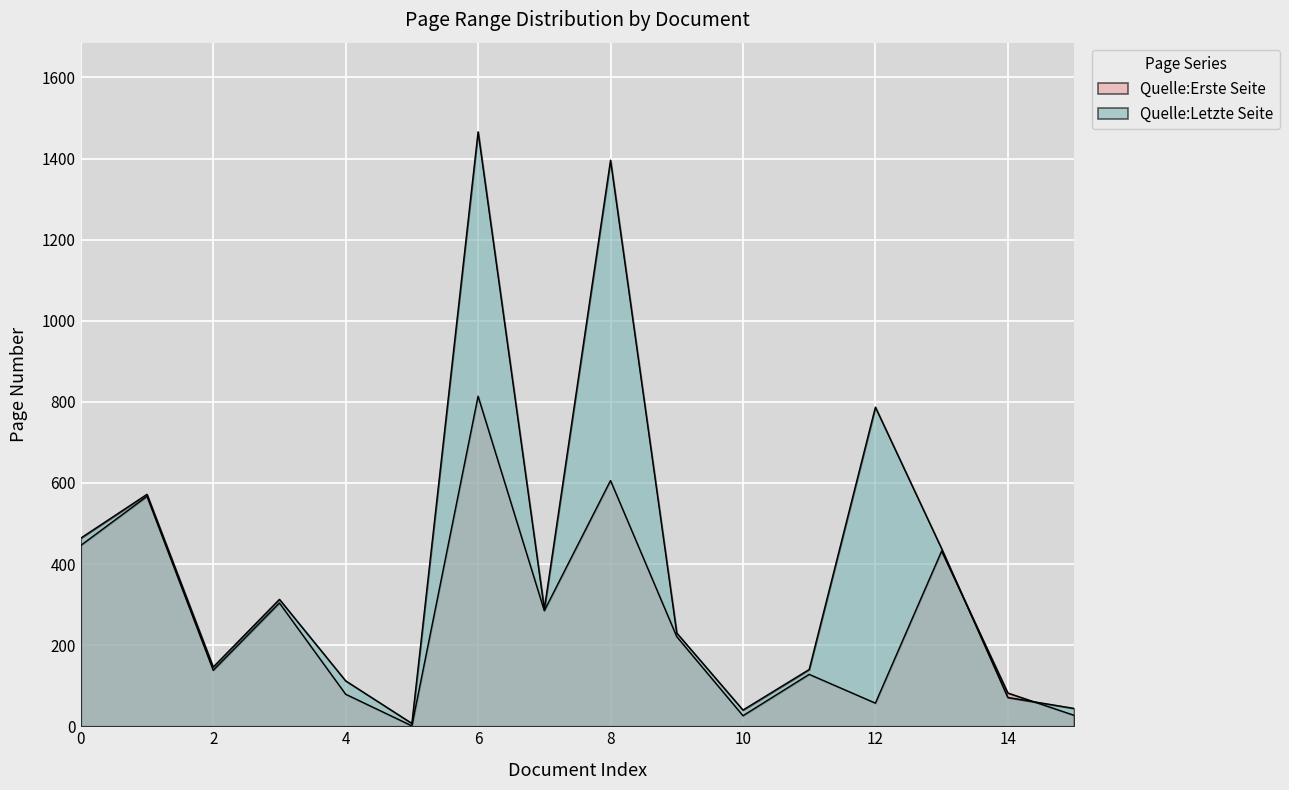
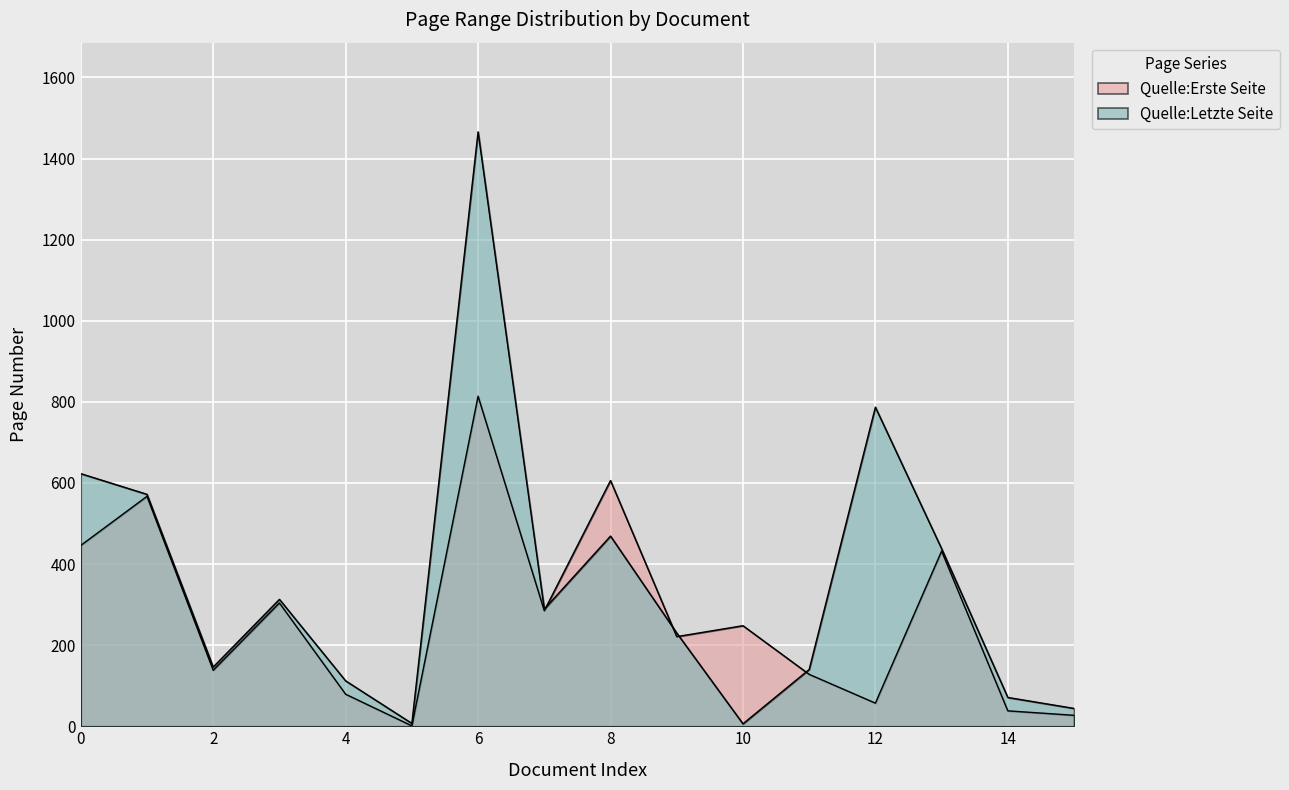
  {
    "Quelle:Erste Seite": {
      "0": 450,
      "2": 140,
      "4": 80,
      "6": 810,
      "8": 610,
-     "10": 30,
+     "10": 250,
      "12": 60,
-     "14": 80
+     "14": 40
    },
    "Quelle:Letzte Seite": {
-     "0": 460,
+     "0": 620,
      "2": 150,
      "4": 110,
      "6": 1470,
-     "8": 1400,
-     "10": 40,
+     "8": 470,
+     "10": 10,
      "12": 790,
      "14": 70
    }
  }
